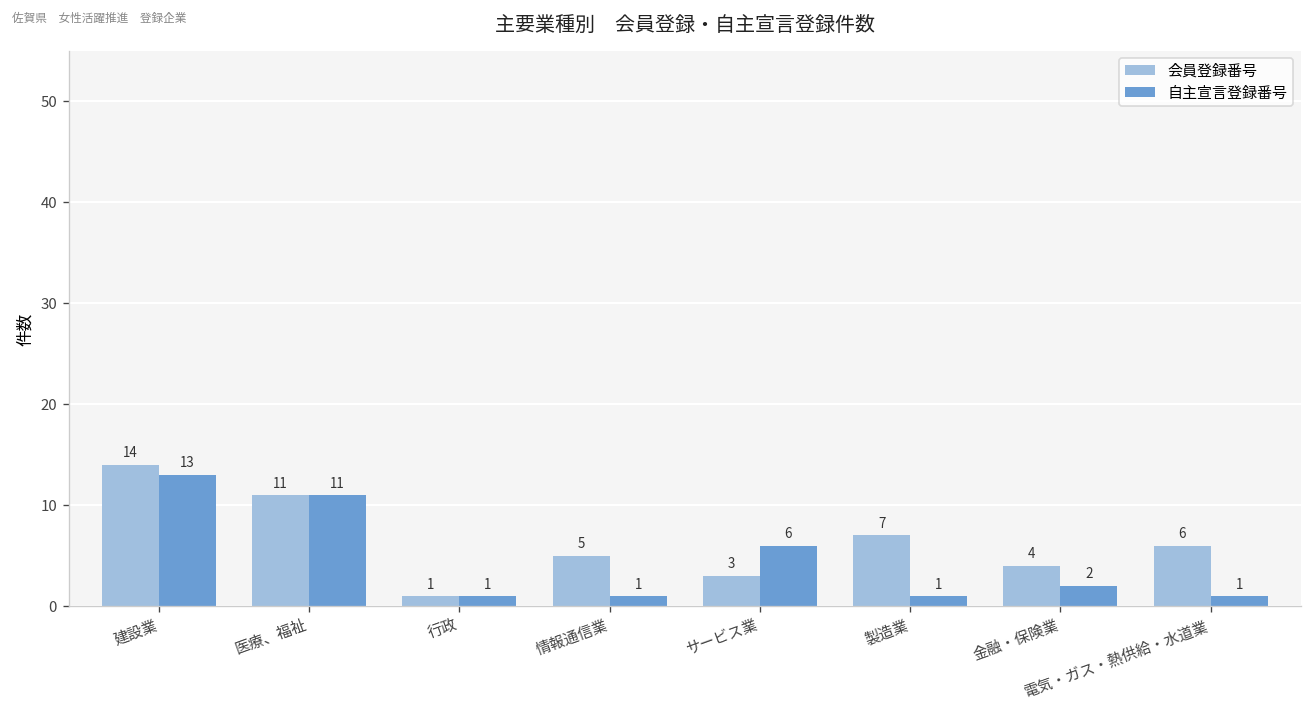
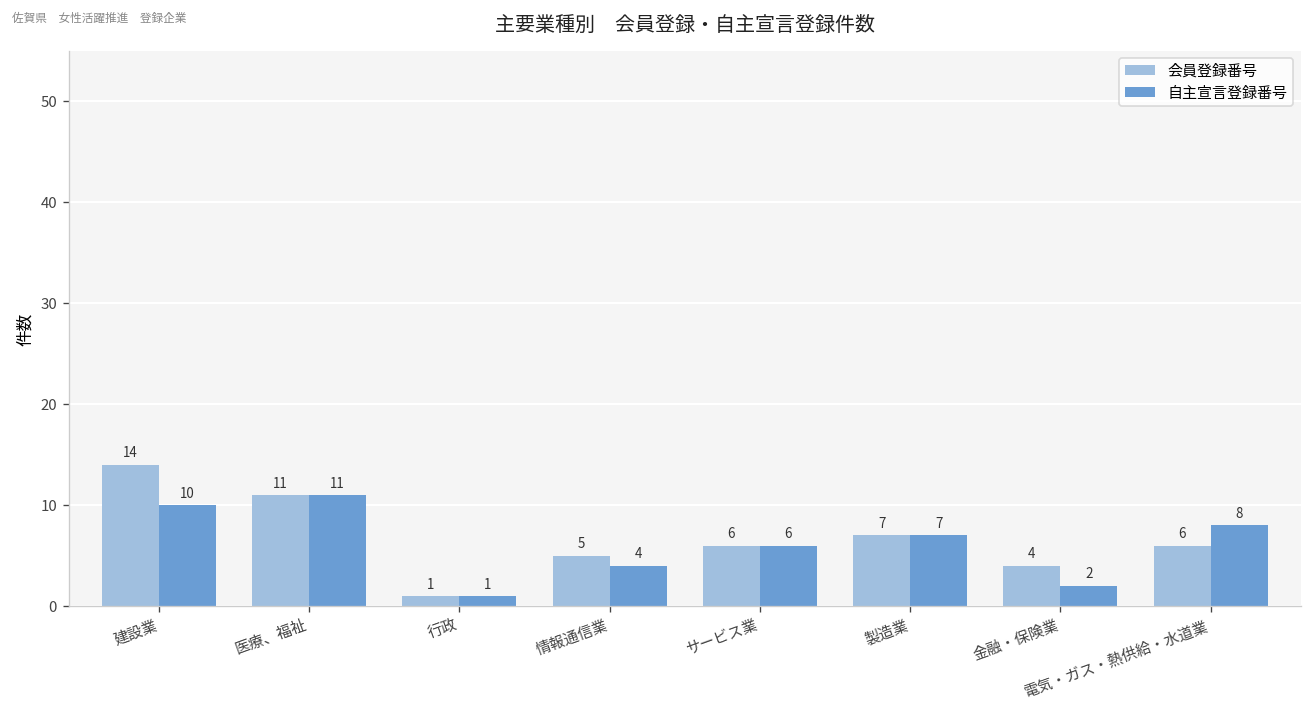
  {
    "会員登録番号": {
      "建設業": 14,
      "医療、福祉": 11,
      "行政": 1,
      "情報通信業": 5,
-     "サービス業": 3,
+     "サービス業": 6,
      "製造業": 7,
      "金融・保険業": 4,
      "電気・ガス・熱供給・水道業": 6
    },
    "自主宣言登録番号": {
-     "建設業": 13,
+     "建設業": 10,
      "医療、福祉": 11,
      "行政": 1,
-     "情報通信業": 1,
+     "情報通信業": 4,
      "サービス業": 6,
-     "製造業": 1,
+     "製造業": 7,
      "金融・保険業": 2,
-     "電気・ガス・熱供給・水道業": 1
+     "電気・ガス・熱供給・水道業": 8
    }
  }
